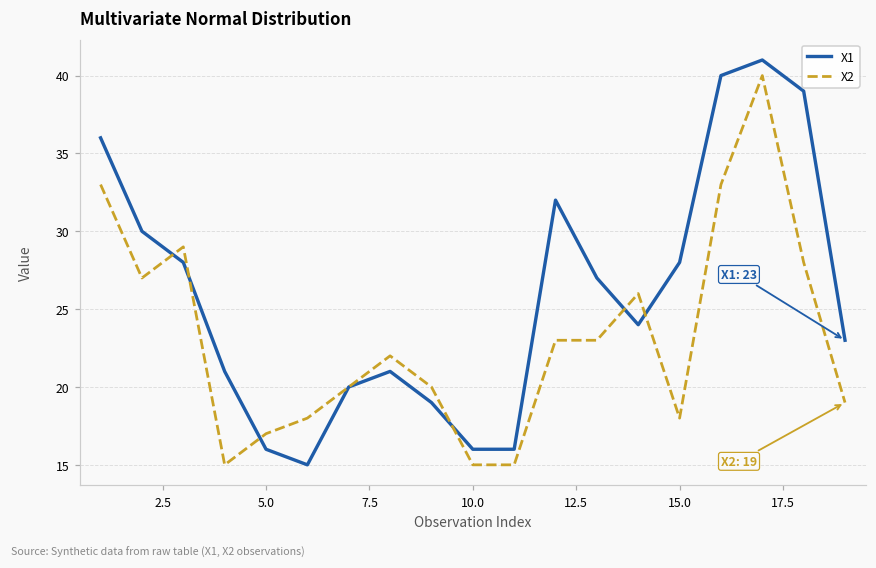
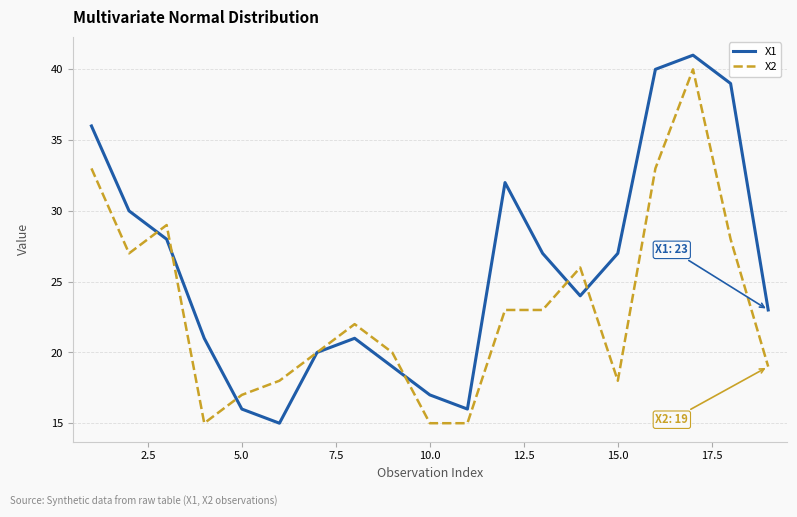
  {
    "X1": {
      "5.0": 16,
-     "10.0": 16,
-     "15.0": 28
+     "10.0": 17,
+     "15.0": 27
    },
    "X2": {
      "5.0": 17,
      "10.0": 15,
      "15.0": 18
    }
  }
